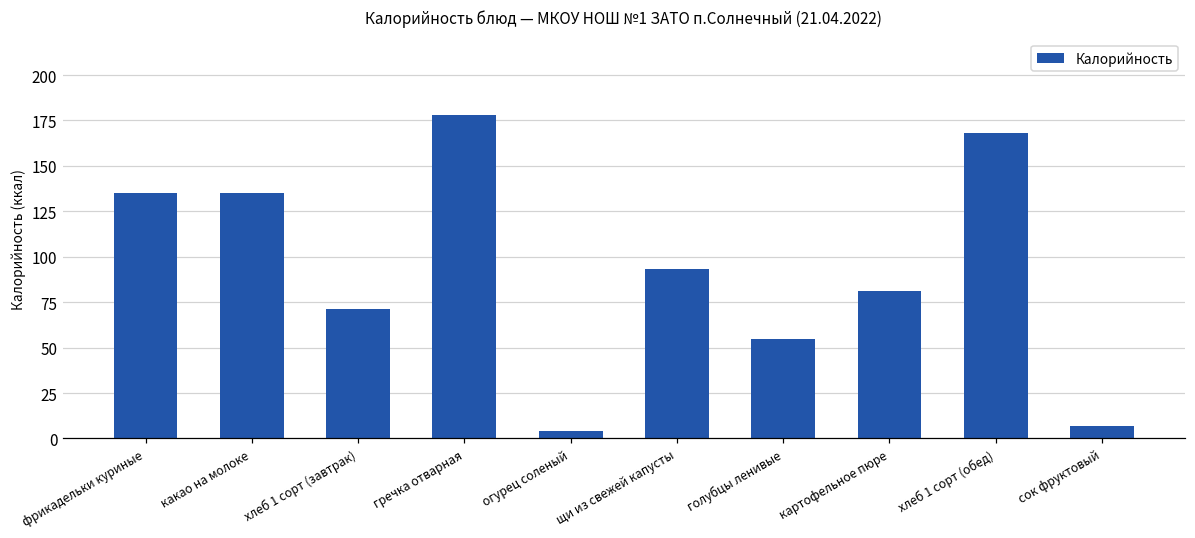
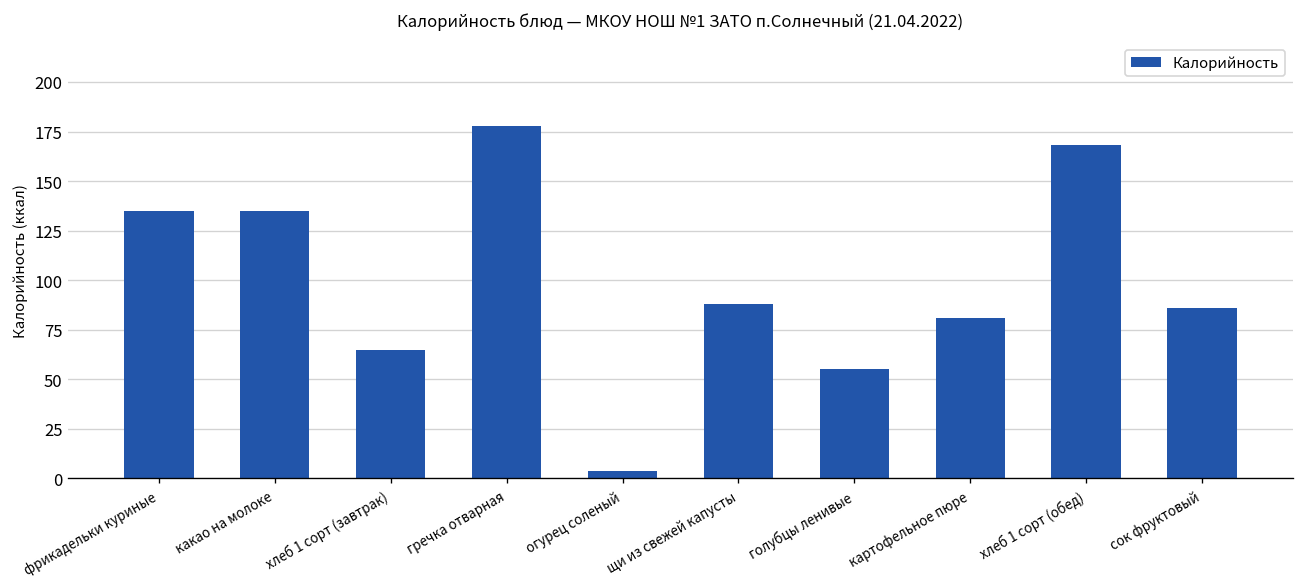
  {
    "фрикадельки куриные": 135,
    "какао на молоке": 135,
-   "хлеб 1 сорт (завтрак)": 71,
+   "хлеб 1 сорт (завтрак)": 65,
    "гречка отварная": 178,
    "огурец соленый": 4,
-   "щи из свежей капусты": 93,
+   "щи из свежей капусты": 88,
    "голубцы ленивые": 55,
    "картофельное пюре": 81,
    "хлеб 1 сорт (обед)": 168,
-   "сок фруктовый": 7
+   "сок фруктовый": 86
  }
